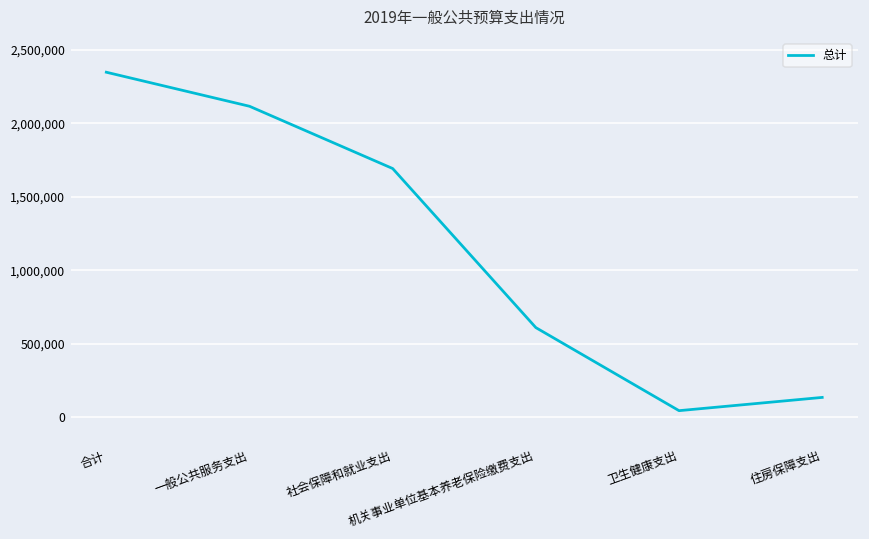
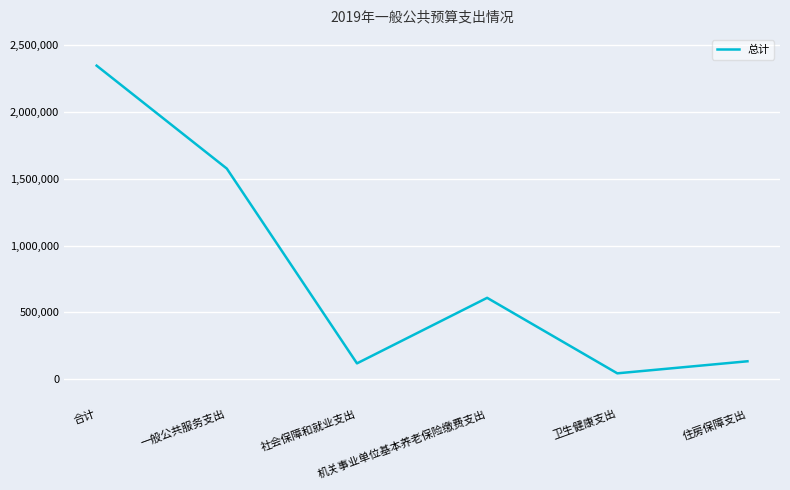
  {
    "合计": "2,350,000",
-   "一般公共服务支出": "2,110,000",
-   "社会保障和就业支出": "1,690,000",
+   "一般公共服务支出": "1,580,000",
+   "社会保障和就业支出": "120,000",
    "机关事业单位基本养老保险缴费支出": "610,000",
    "卫生健康支出": "40,000",
    "住房保障支出": "130,000"
  }
